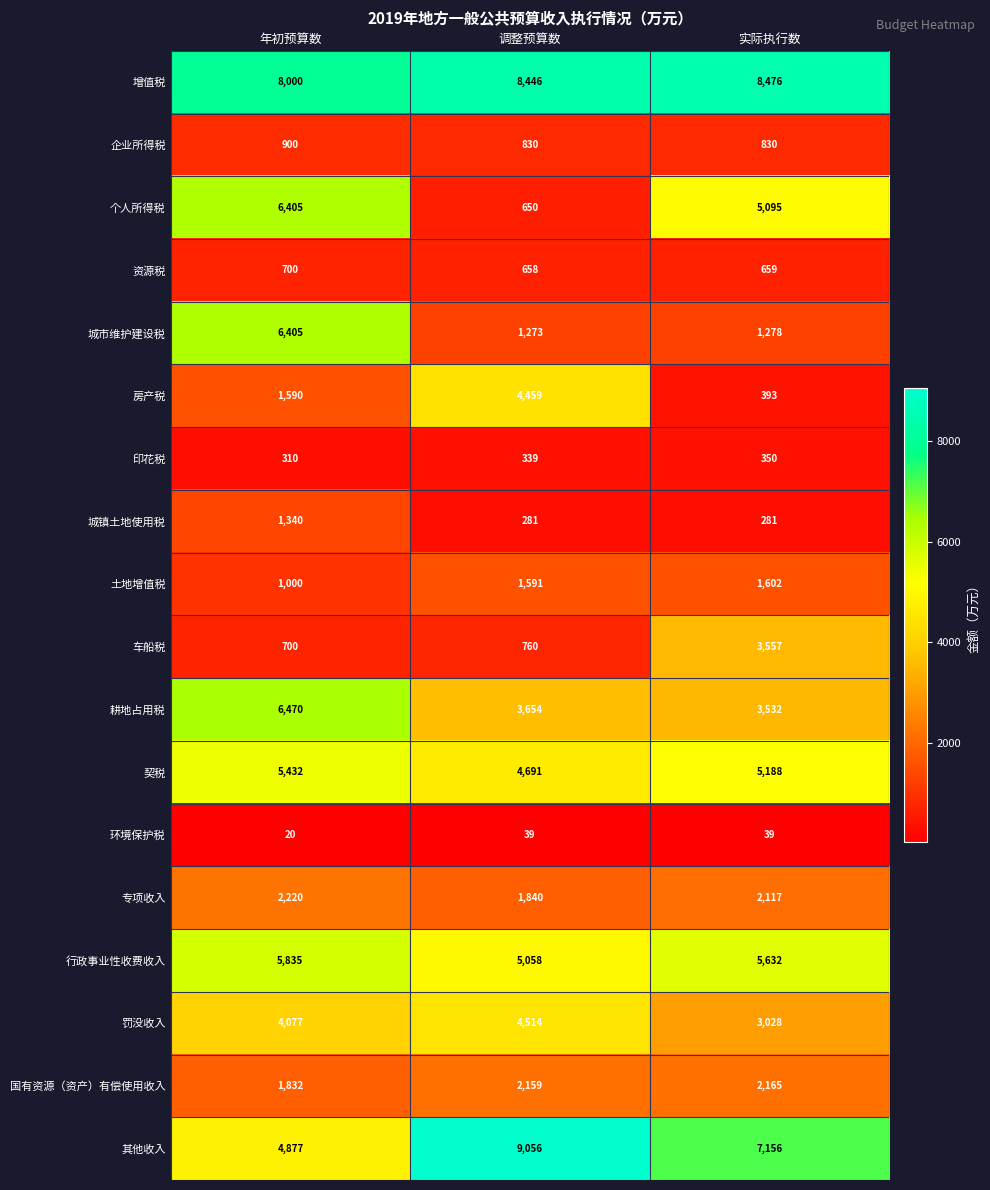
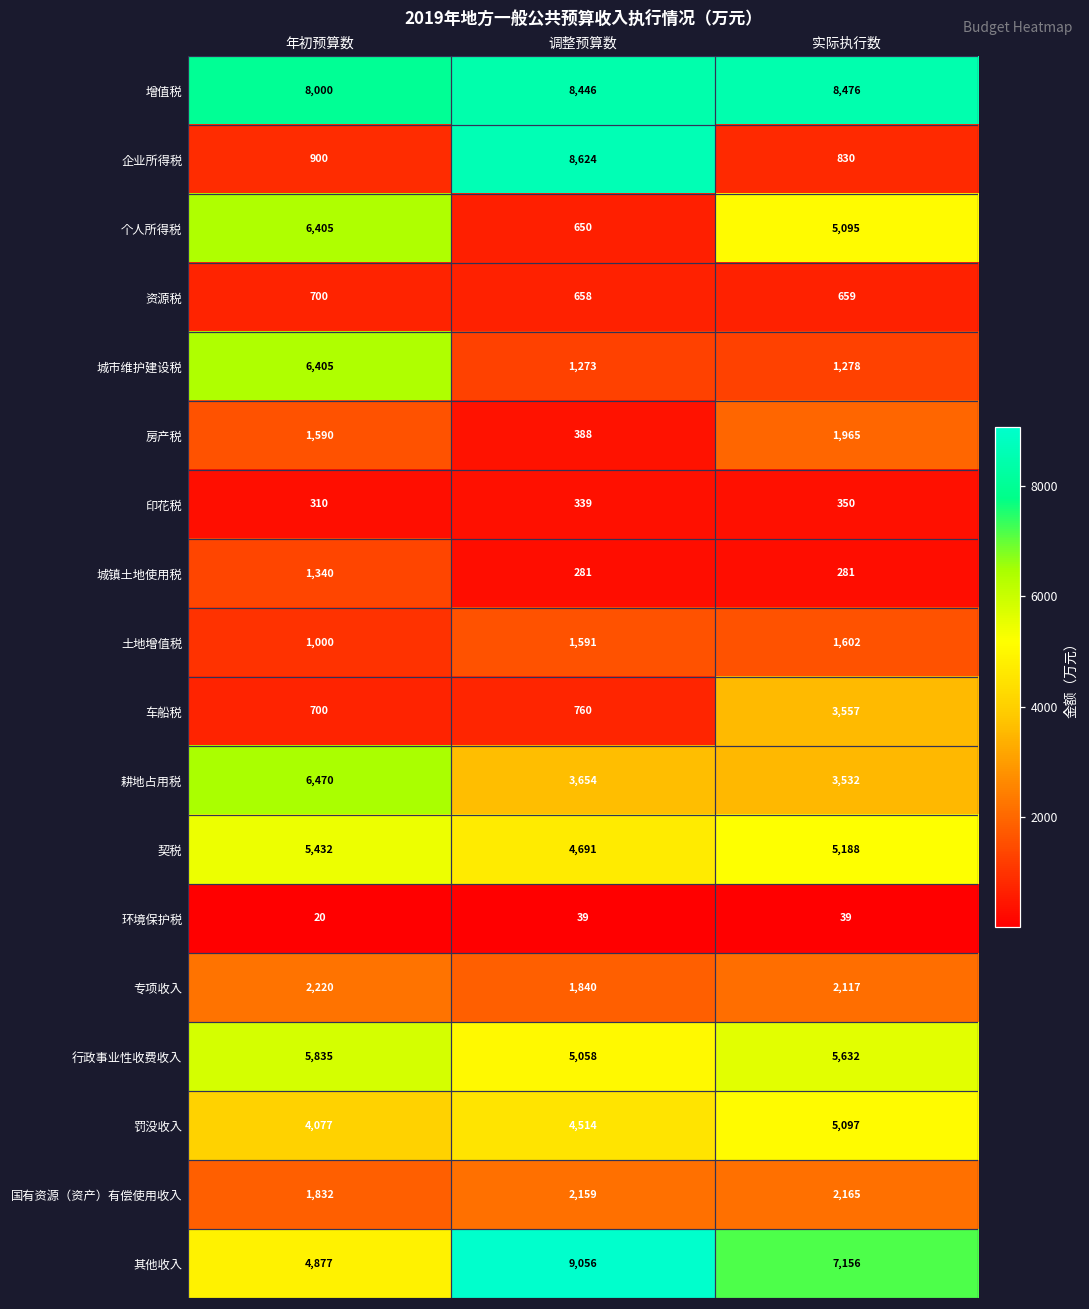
  {
    "增值税": {
      "年初预算数": "8,000",
      "调整预算数": "8,446",
      "实际执行数": "8,476"
    },
    "企业所得税": {
      "年初预算数": "900",
-     "调整预算数": "830",
+     "调整预算数": "8,624",
      "实际执行数": "830"
    },
    "个人所得税": {
      "年初预算数": "6,405",
      "调整预算数": "650",
      "实际执行数": "5,095"
    },
    "资源税": {
      "年初预算数": "700",
      "调整预算数": "658",
      "实际执行数": "659"
    },
    "城市维护建设税": {
      "年初预算数": "6,405",
      "调整预算数": "1,273",
      "实际执行数": "1,278"
    },
    "房产税": {
      "年初预算数": "1,590",
-     "调整预算数": "4,459",
-     "实际执行数": "393"
+     "调整预算数": "388",
+     "实际执行数": "1,965"
    },
    "印花税": {
      "年初预算数": "310",
      "调整预算数": "339",
      "实际执行数": "350"
    },
    "城镇土地使用税": {
      "年初预算数": "1,340",
      "调整预算数": "281",
      "实际执行数": "281"
    },
    "土地增值税": {
      "年初预算数": "1,000",
      "调整预算数": "1,591",
      "实际执行数": "1,602"
    },
    "车船税": {
      "年初预算数": "700",
      "调整预算数": "760",
      "实际执行数": "3,557"
    },
    "耕地占用税": {
      "年初预算数": "6,470",
      "调整预算数": "3,654",
      "实际执行数": "3,532"
    },
    "契税": {
      "年初预算数": "5,432",
      "调整预算数": "4,691",
      "实际执行数": "5,188"
    },
    "环境保护税": {
      "年初预算数": "20",
      "调整预算数": "39",
      "实际执行数": "39"
    },
    "专项收入": {
      "年初预算数": "2,220",
      "调整预算数": "1,840",
      "实际执行数": "2,117"
    },
    "行政事业性收费收入": {
      "年初预算数": "5,835",
      "调整预算数": "5,058",
      "实际执行数": "5,632"
    },
    "罚没收入": {
      "年初预算数": "4,077",
      "调整预算数": "4,514",
-     "实际执行数": "3,028"
+     "实际执行数": "5,097"
    },
    "国有资源（资产）有偿使用收入": {
      "年初预算数": "1,832",
      "调整预算数": "2,159",
      "实际执行数": "2,165"
    },
    "其他收入": {
      "年初预算数": "4,877",
      "调整预算数": "9,056",
      "实际执行数": "7,156"
    }
  }
